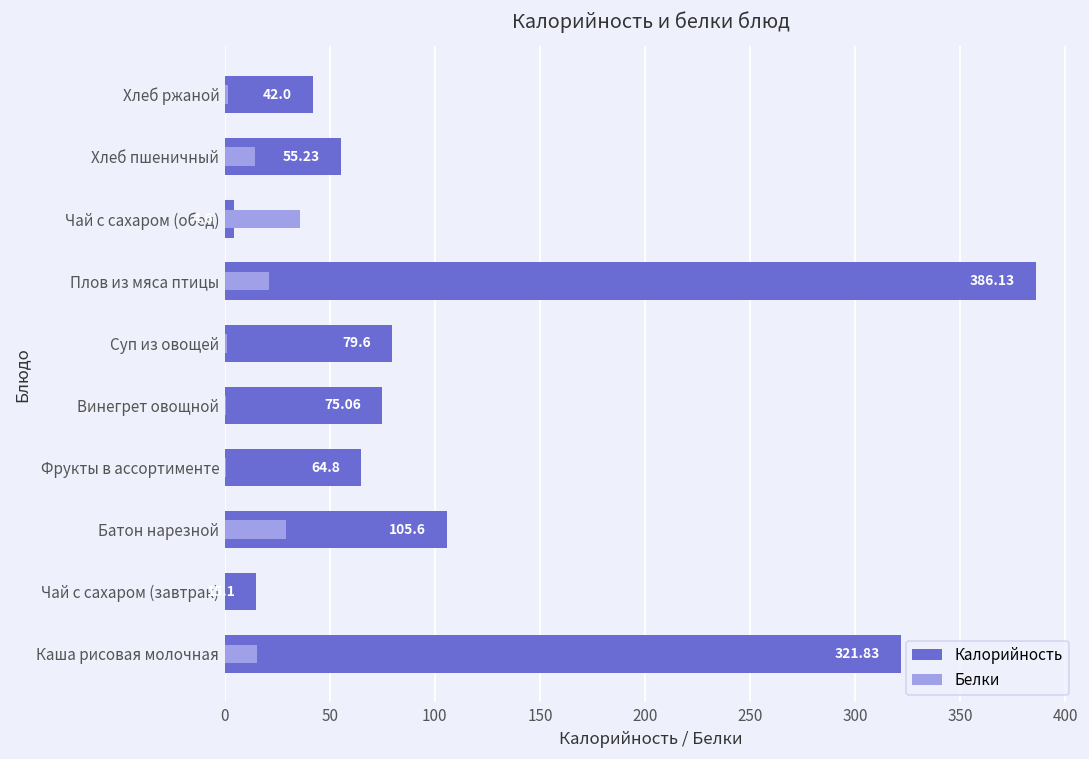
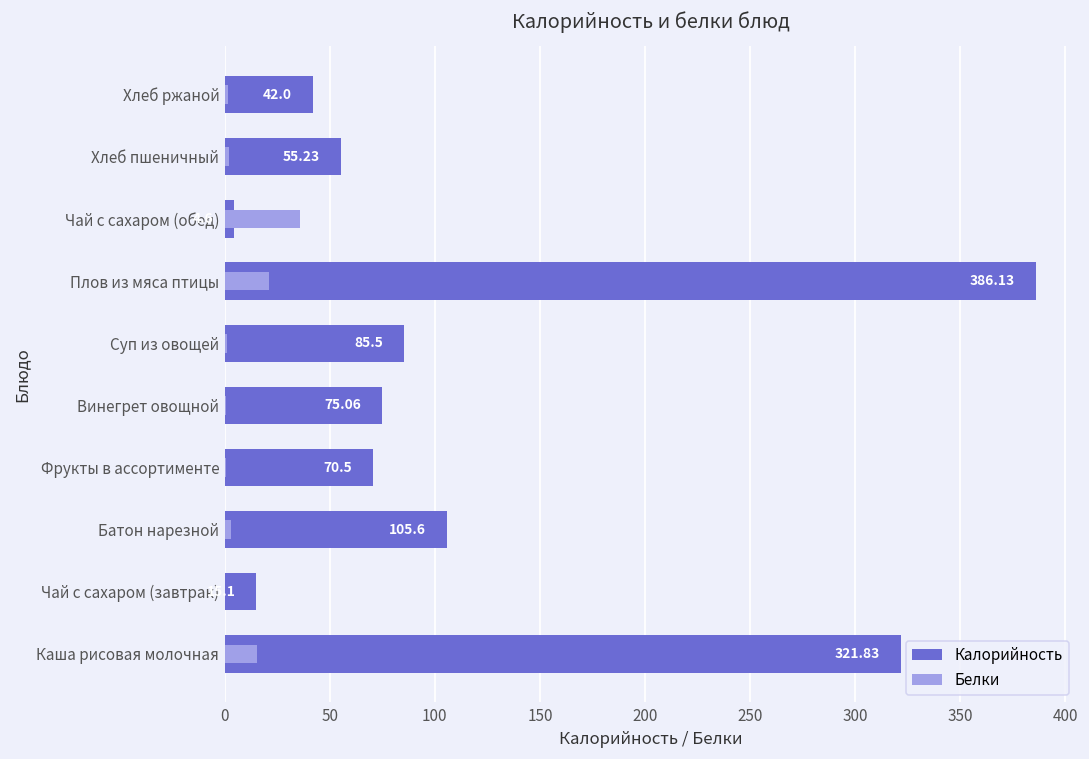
  {
    "Калорийность": {
      "Хлеб ржаной": 42.0,
      "Хлеб пшеничный": 55.23,
      "Плов из мяса птицы": 386.13,
-     "Суп из овощей": 79.6,
+     "Суп из овощей": 85.5,
      "Винегрет овощной": 75.06,
-     "Фрукты в ассортименте": 64.8,
+     "Фрукты в ассортименте": 70.5,
      "Батон нарезной": 105.6,
      "Каша рисовая молочная": 321.83
    },
    "Белки": {
-     "Хлеб пшеничный": 14,
+     "Хлеб пшеничный": 2,
      "Чай с сахаром (обед)": 36,
-     "Батон нарезной": 29
+     "Батон нарезной": 3
    }
  }
